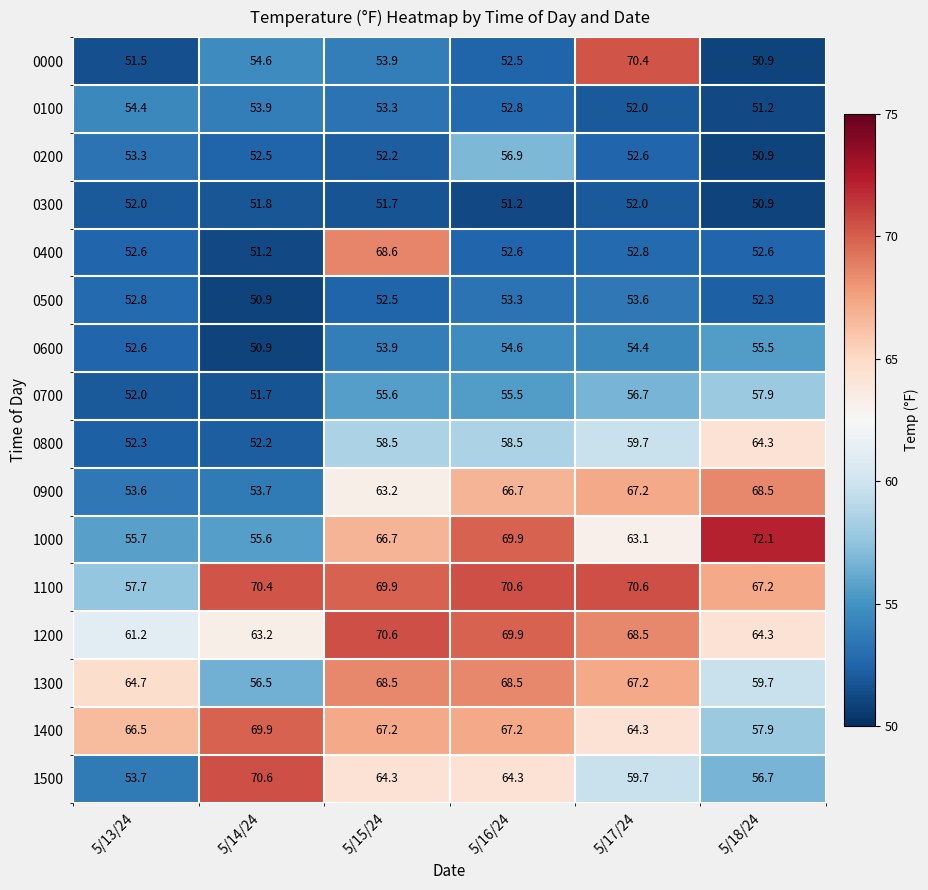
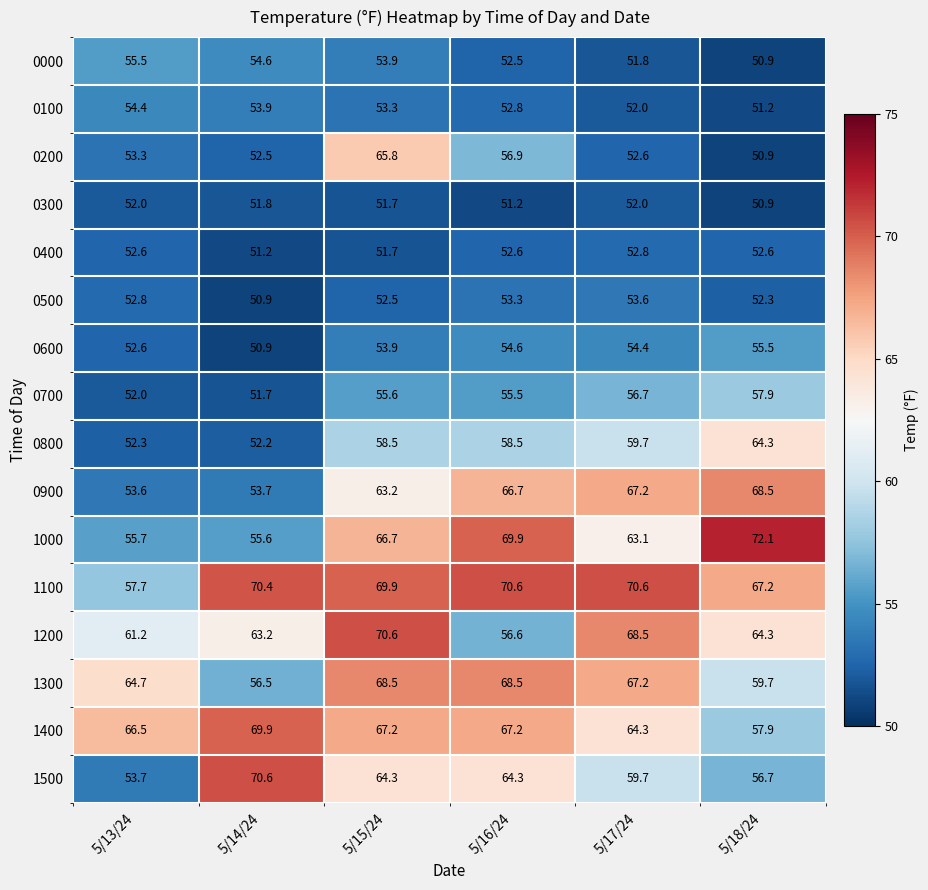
  {
    "0000": {
-     "5/13/24": 51.5,
+     "5/13/24": 55.5,
      "5/14/24": 54.6,
      "5/15/24": 53.9,
      "5/16/24": 52.5,
-     "5/17/24": 70.4,
+     "5/17/24": 51.8,
      "5/18/24": 50.9
    },
    "0100": {
      "5/13/24": 54.4,
      "5/14/24": 53.9,
      "5/15/24": 53.3,
      "5/16/24": 52.8,
      "5/17/24": 52.0,
      "5/18/24": 51.2
    },
    "0200": {
      "5/13/24": 53.3,
      "5/14/24": 52.5,
-     "5/15/24": 52.2,
+     "5/15/24": 65.8,
      "5/16/24": 56.9,
      "5/17/24": 52.6,
      "5/18/24": 50.9
    },
    "0300": {
      "5/13/24": 52.0,
      "5/14/24": 51.8,
      "5/15/24": 51.7,
      "5/16/24": 51.2,
      "5/17/24": 52.0,
      "5/18/24": 50.9
    },
    "0400": {
      "5/13/24": 52.6,
      "5/14/24": 51.2,
-     "5/15/24": 68.6,
+     "5/15/24": 51.7,
      "5/16/24": 52.6,
      "5/17/24": 52.8,
      "5/18/24": 52.6
    },
    "0500": {
      "5/13/24": 52.8,
      "5/14/24": 50.9,
      "5/15/24": 52.5,
      "5/16/24": 53.3,
      "5/17/24": 53.6,
      "5/18/24": 52.3
    },
    "0600": {
      "5/13/24": 52.6,
      "5/14/24": 50.9,
      "5/15/24": 53.9,
      "5/16/24": 54.6,
      "5/17/24": 54.4,
      "5/18/24": 55.5
    },
    "0700": {
      "5/13/24": 52.0,
      "5/14/24": 51.7,
      "5/15/24": 55.6,
      "5/16/24": 55.5,
      "5/17/24": 56.7,
      "5/18/24": 57.9
    },
    "0800": {
      "5/13/24": 52.3,
      "5/14/24": 52.2,
      "5/15/24": 58.5,
      "5/16/24": 58.5,
      "5/17/24": 59.7,
      "5/18/24": 64.3
    },
    "0900": {
      "5/13/24": 53.6,
      "5/14/24": 53.7,
      "5/15/24": 63.2,
      "5/16/24": 66.7,
      "5/17/24": 67.2,
      "5/18/24": 68.5
    },
    "1000": {
      "5/13/24": 55.7,
      "5/14/24": 55.6,
      "5/15/24": 66.7,
      "5/16/24": 69.9,
      "5/17/24": 63.1,
      "5/18/24": 72.1
    },
    "1100": {
      "5/13/24": 57.7,
      "5/14/24": 70.4,
      "5/15/24": 69.9,
      "5/16/24": 70.6,
      "5/17/24": 70.6,
      "5/18/24": 67.2
    },
    "1200": {
      "5/13/24": 61.2,
      "5/14/24": 63.2,
      "5/15/24": 70.6,
-     "5/16/24": 69.9,
+     "5/16/24": 56.6,
      "5/17/24": 68.5,
      "5/18/24": 64.3
    },
    "1300": {
      "5/13/24": 64.7,
      "5/14/24": 56.5,
      "5/15/24": 68.5,
      "5/16/24": 68.5,
      "5/17/24": 67.2,
      "5/18/24": 59.7
    },
    "1400": {
      "5/13/24": 66.5,
      "5/14/24": 69.9,
      "5/15/24": 67.2,
      "5/16/24": 67.2,
      "5/17/24": 64.3,
      "5/18/24": 57.9
    },
    "1500": {
      "5/13/24": 53.7,
      "5/14/24": 70.6,
      "5/15/24": 64.3,
      "5/16/24": 64.3,
      "5/17/24": 59.7,
      "5/18/24": 56.7
    }
  }
